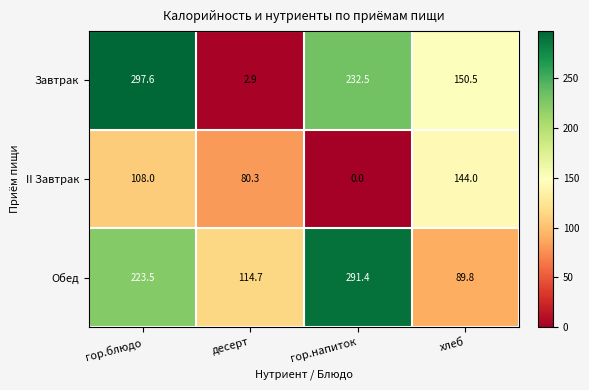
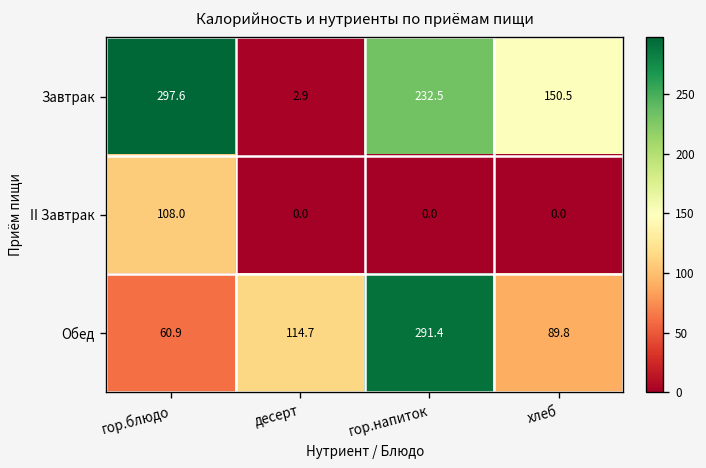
  {
    "Завтрак": {
      "гор.блюдо": 297.6,
      "десерт": 2.9,
      "гор.напиток": 232.5,
      "хлеб": 150.5
    },
    "II Завтрак": {
      "гор.блюдо": 108.0,
-     "десерт": 80.3,
+     "десерт": 0.0,
      "гор.напиток": 0.0,
-     "хлеб": 144.0
+     "хлеб": 0.0
    },
    "Обед": {
-     "гор.блюдо": 223.5,
+     "гор.блюдо": 60.9,
      "десерт": 114.7,
      "гор.напиток": 291.4,
      "хлеб": 89.8
    }
  }
